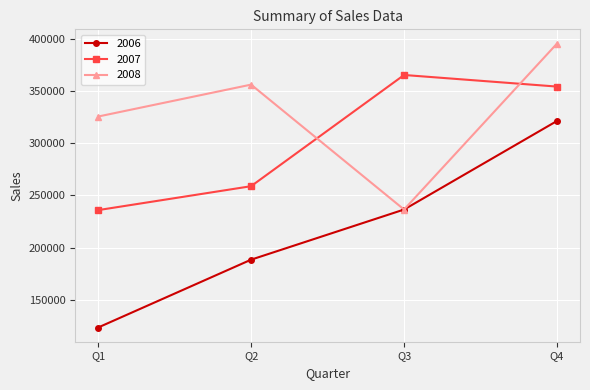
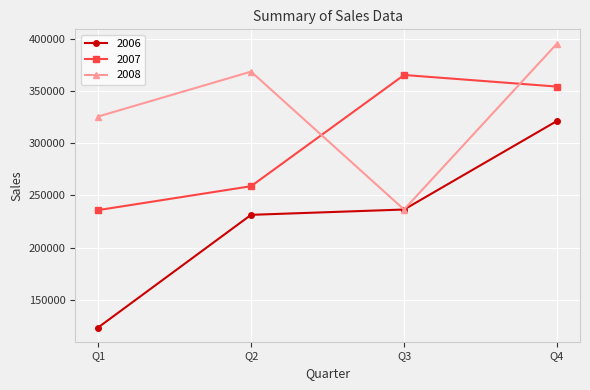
  {
    "2006": {
      "Q1": 123000,
-     "Q2": 188000,
+     "Q2": 231000,
      "Q4": 321000
    },
    "2007": {
      "Q1": 236000,
      "Q2": 259000,
      "Q3": 365000,
      "Q4": 354000
    },
    "2008": {
      "Q1": 326000,
-     "Q2": 356000,
+     "Q2": 369000,
      "Q4": 396000
    }
  }
